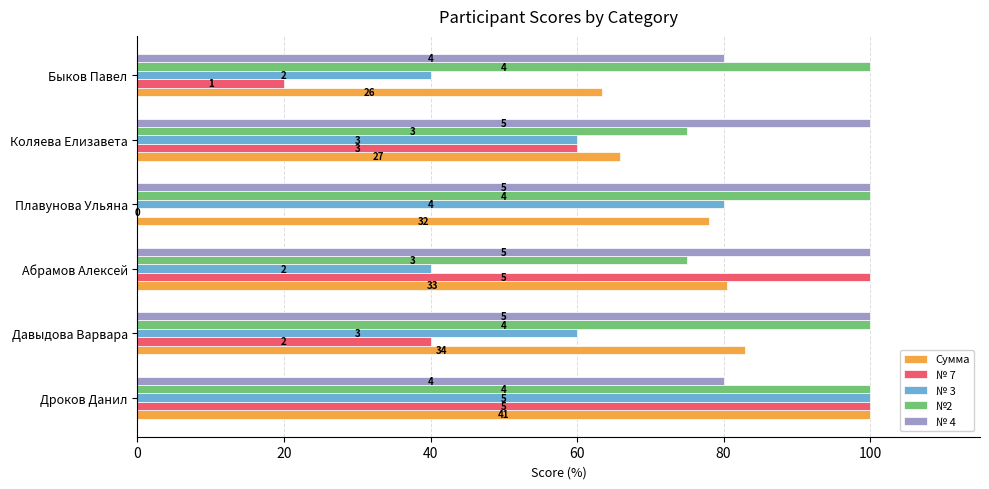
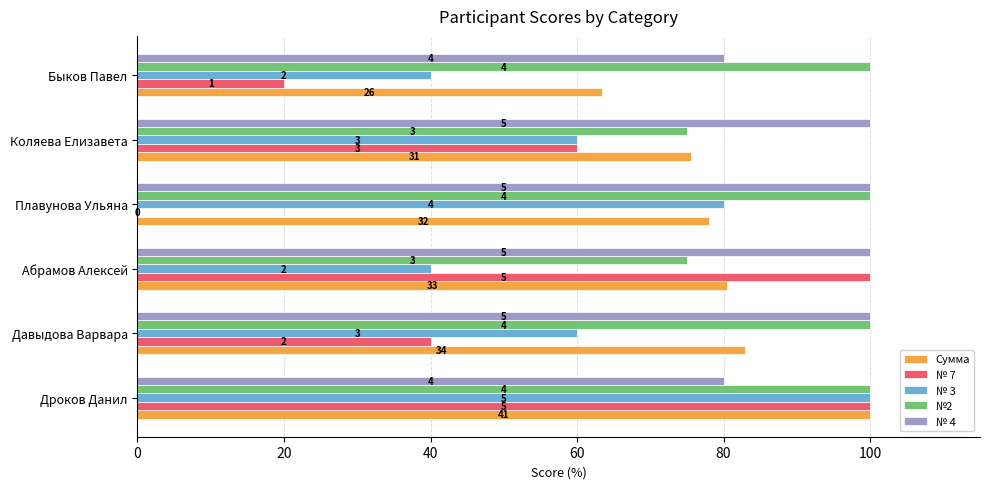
  {
    "Сумма": {
-     "Коляева Елизавета": 27
+     "Коляева Елизавета": 31
    },
    "№ 7": {
      "Плавунова Ульяна": 0
    }
  }
